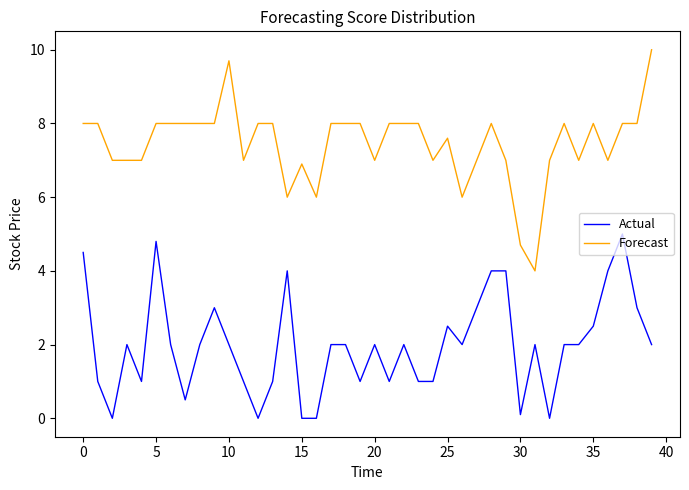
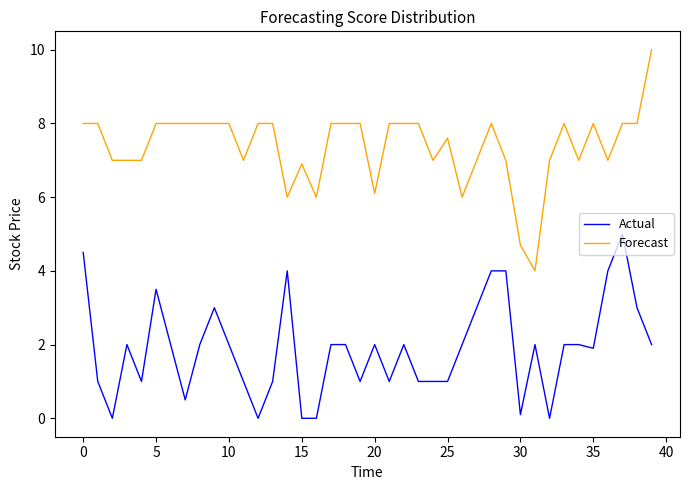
  {
    "Actual": {
      "0": 4.5,
-     "5": 4.8,
+     "5": 3.5,
      "10": 2.0,
      "15": 0.0,
      "20": 2.0,
-     "25": 2.5,
+     "25": 1.0,
      "30": 0.1,
-     "35": 2.5
+     "35": 1.9
    },
    "Forecast": {
      "0": 8.0,
      "5": 8.0,
-     "10": 9.7,
+     "10": 8.0,
      "15": 6.9,
-     "20": 7.0,
+     "20": 6.1,
      "25": 7.6,
      "30": 4.7,
      "35": 8.0
    }
  }
